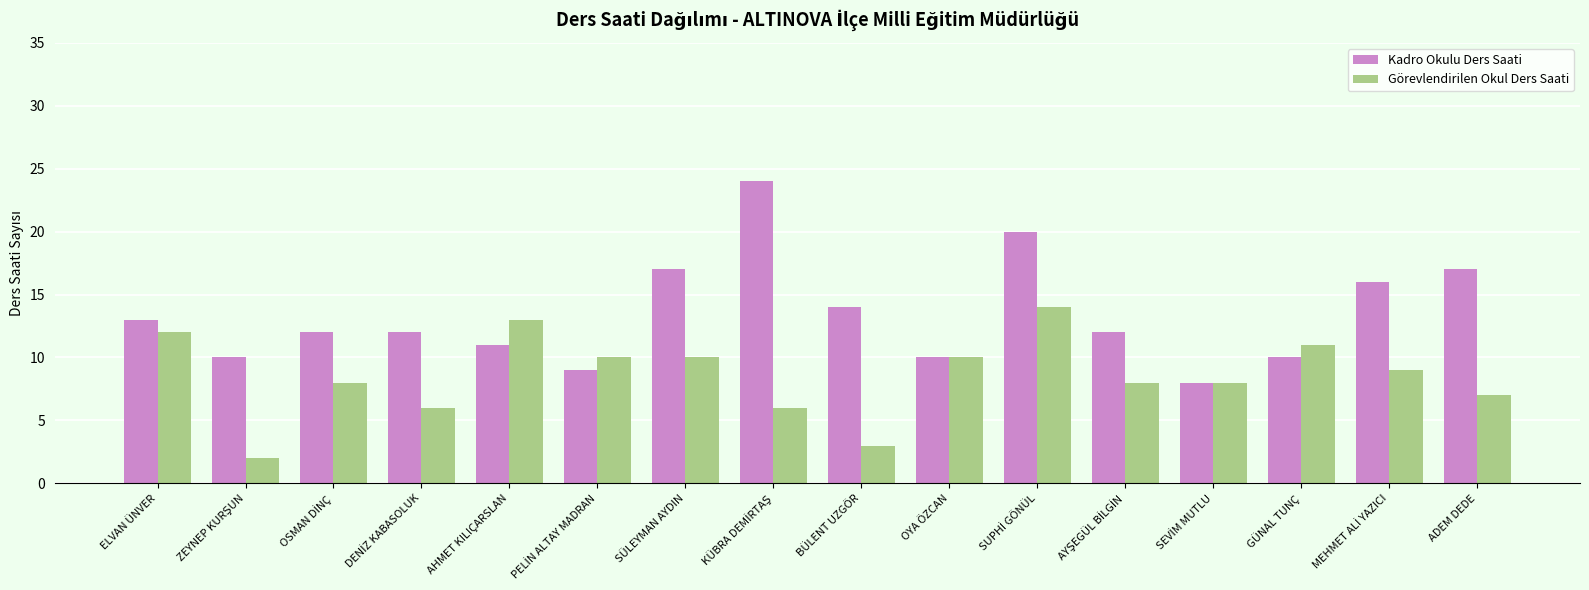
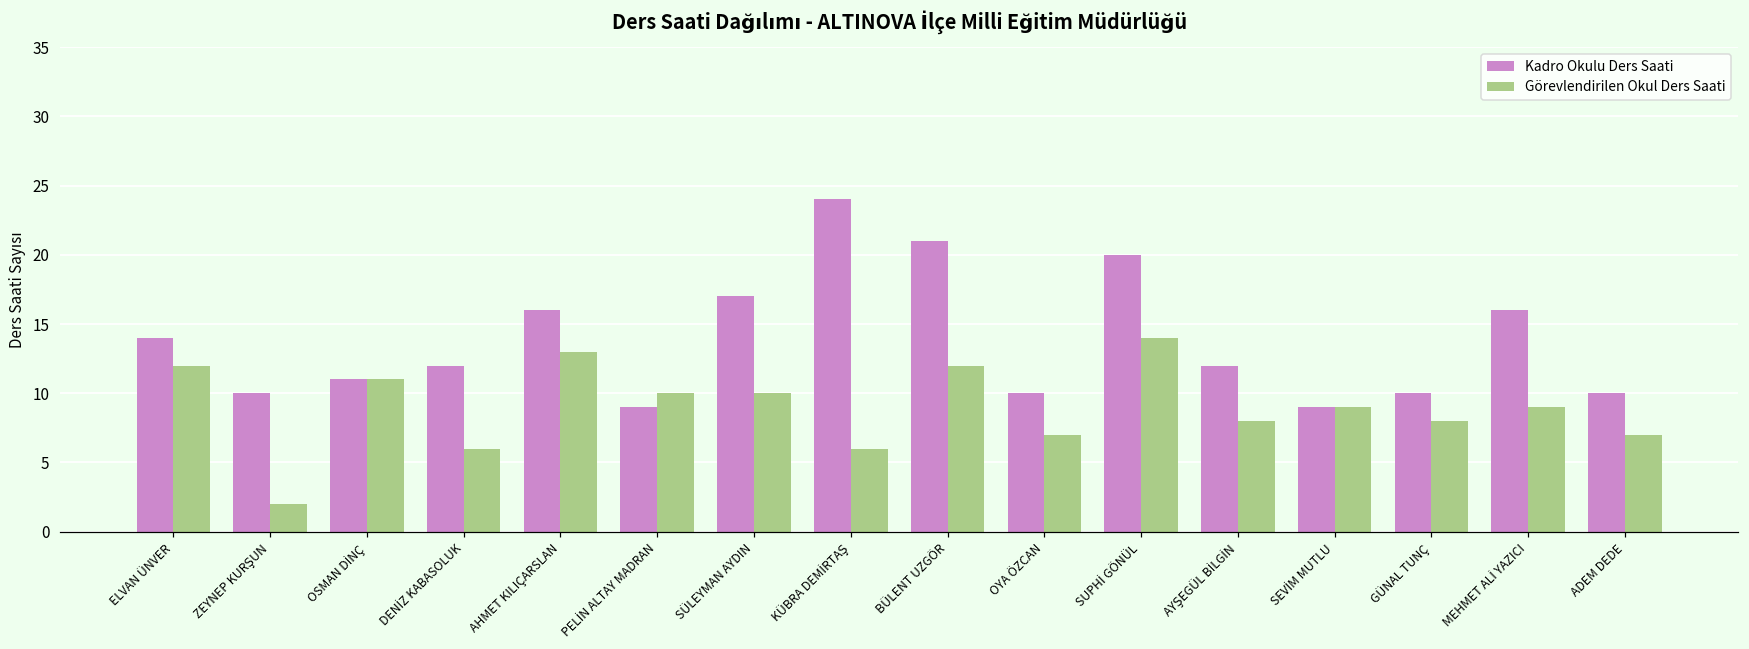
  {
    "Kadro Okulu Ders Saati": {
-     "ELVAN ÜNVER": 13,
+     "ELVAN ÜNVER": 14,
      "ZEYNEP KURŞUN": 10,
-     "OSMAN DİNÇ": 12,
+     "OSMAN DİNÇ": 11,
      "DENİZ KABASOLUK": 12,
-     "AHMET KILIÇARSLAN": 11,
+     "AHMET KILIÇARSLAN": 16,
      "PELİN ALTAY MADRAN": 9,
      "SÜLEYMAN AYDIN": 17,
      "KÜBRA DEMİRTAŞ": 24,
-     "BÜLENT UZGÖR": 14,
+     "BÜLENT UZGÖR": 21,
      "OYA ÖZCAN": 10,
      "SUPHİ GÖNÜL": 20,
      "AYŞEGÜL BİLGİN": 12,
-     "SEVİM MUTLU": 8,
+     "SEVİM MUTLU": 9,
      "GÜNAL TUNÇ": 10,
      "MEHMET ALİ YAZICI": 16,
-     "ADEM DEDE": 17
+     "ADEM DEDE": 10
    },
    "Görevlendirilen Okul Ders Saati": {
      "ELVAN ÜNVER": 12,
      "ZEYNEP KURŞUN": 2,
-     "OSMAN DİNÇ": 8,
+     "OSMAN DİNÇ": 11,
      "DENİZ KABASOLUK": 6,
      "AHMET KILIÇARSLAN": 13,
      "PELİN ALTAY MADRAN": 10,
      "SÜLEYMAN AYDIN": 10,
      "KÜBRA DEMİRTAŞ": 6,
-     "BÜLENT UZGÖR": 3,
-     "OYA ÖZCAN": 10,
+     "BÜLENT UZGÖR": 12,
+     "OYA ÖZCAN": 7,
      "SUPHİ GÖNÜL": 14,
      "AYŞEGÜL BİLGİN": 8,
-     "SEVİM MUTLU": 8,
-     "GÜNAL TUNÇ": 11,
+     "SEVİM MUTLU": 9,
+     "GÜNAL TUNÇ": 8,
      "MEHMET ALİ YAZICI": 9,
      "ADEM DEDE": 7
    }
  }
